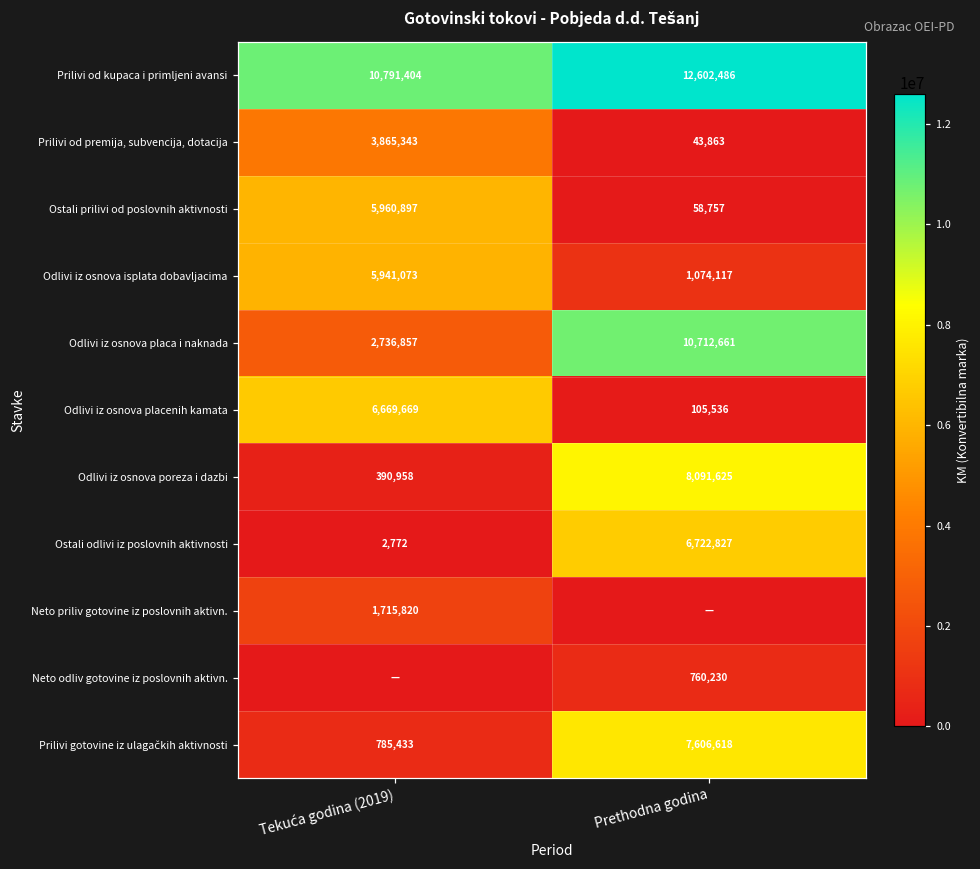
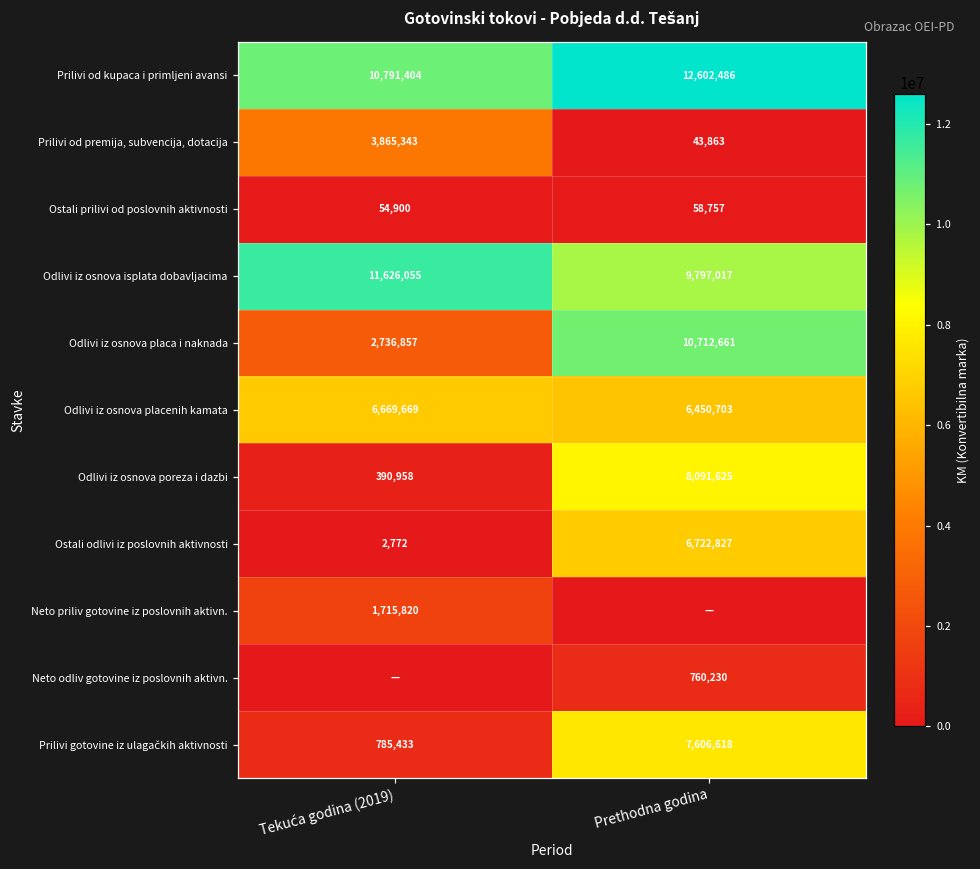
  {
    "Prilivi od kupaca i primljeni avansi": {
      "Tekuća godina (2019)": "10,791,404",
      "Prethodna godina": "12,602,486"
    },
    "Prilivi od premija, subvencija, dotacija": {
      "Tekuća godina (2019)": "3,865,343",
      "Prethodna godina": "43,863"
    },
    "Ostali prilivi od poslovnih aktivnosti": {
-     "Tekuća godina (2019)": "5,960,897",
+     "Tekuća godina (2019)": "54,900",
      "Prethodna godina": "58,757"
    },
    "Odlivi iz osnova isplata dobavljacima": {
-     "Tekuća godina (2019)": "5,941,073",
-     "Prethodna godina": "1,074,117"
+     "Tekuća godina (2019)": "11,626,055",
+     "Prethodna godina": "9,797,017"
    },
    "Odlivi iz osnova placa i naknada": {
      "Tekuća godina (2019)": "2,736,857",
      "Prethodna godina": "10,712,661"
    },
    "Odlivi iz osnova placenih kamata": {
      "Tekuća godina (2019)": "6,669,669",
-     "Prethodna godina": "105,536"
+     "Prethodna godina": "6,450,703"
    },
    "Odlivi iz osnova poreza i dazbi": {
      "Tekuća godina (2019)": "390,958",
      "Prethodna godina": "8,091,625"
    },
    "Ostali odlivi iz poslovnih aktivnosti": {
      "Tekuća godina (2019)": "2,772",
      "Prethodna godina": "6,722,827"
    },
    "Neto priliv gotovine iz poslovnih aktivn.": {
      "Tekuća godina (2019)": "1,715,820"
    },
    "Neto odliv gotovine iz poslovnih aktivn.": {
      "Prethodna godina": "760,230"
    },
    "Prilivi gotovine iz ulagačkih aktivnosti": {
      "Tekuća godina (2019)": "785,433",
      "Prethodna godina": "7,606,618"
    }
  }
